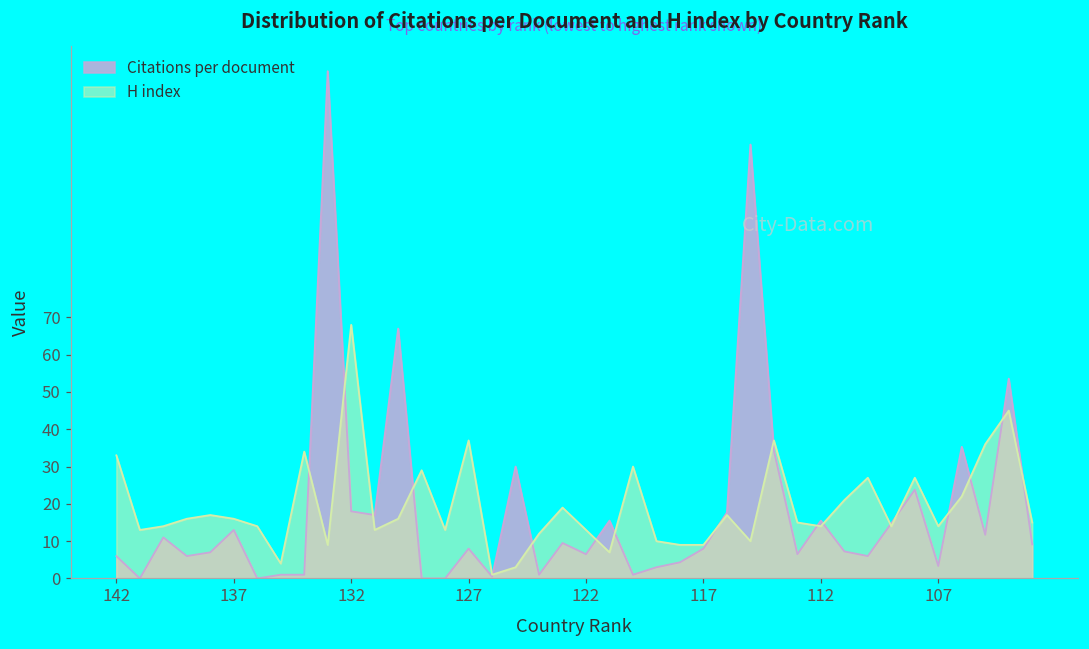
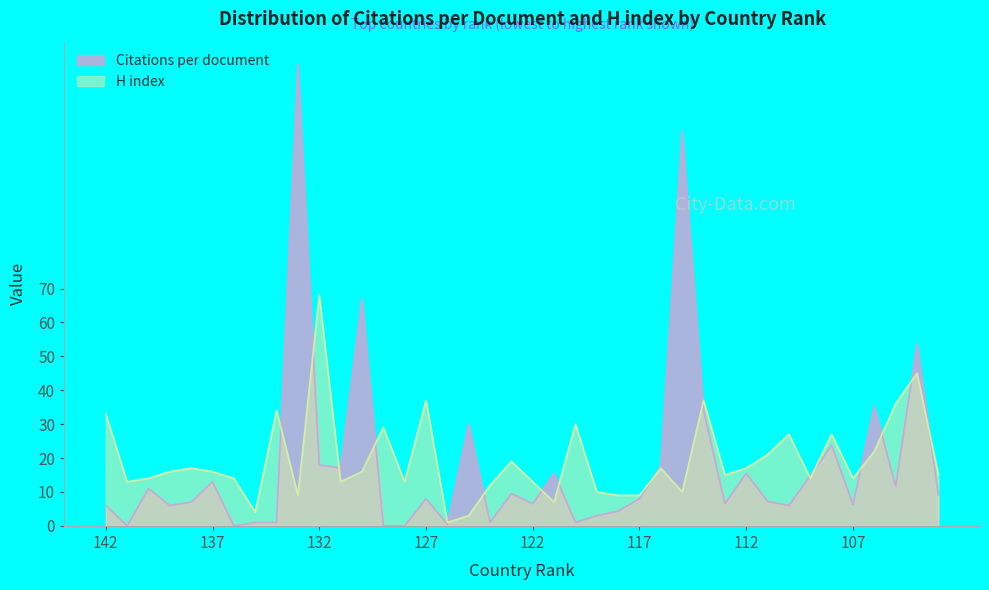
  {
    "Citations per document": {
      "142": 6,
      "137": 13,
      "132": 18,
      "127": 8,
      "122": 7,
      "117": 8,
      "112": 16,
-     "107": 3
+     "107": 6
    },
    "H index": {
      "142": 33,
      "137": 16,
      "132": 68,
      "127": 37,
      "122": 13,
      "117": 9,
-     "112": 14,
+     "112": 17,
      "107": 14
    }
  }
